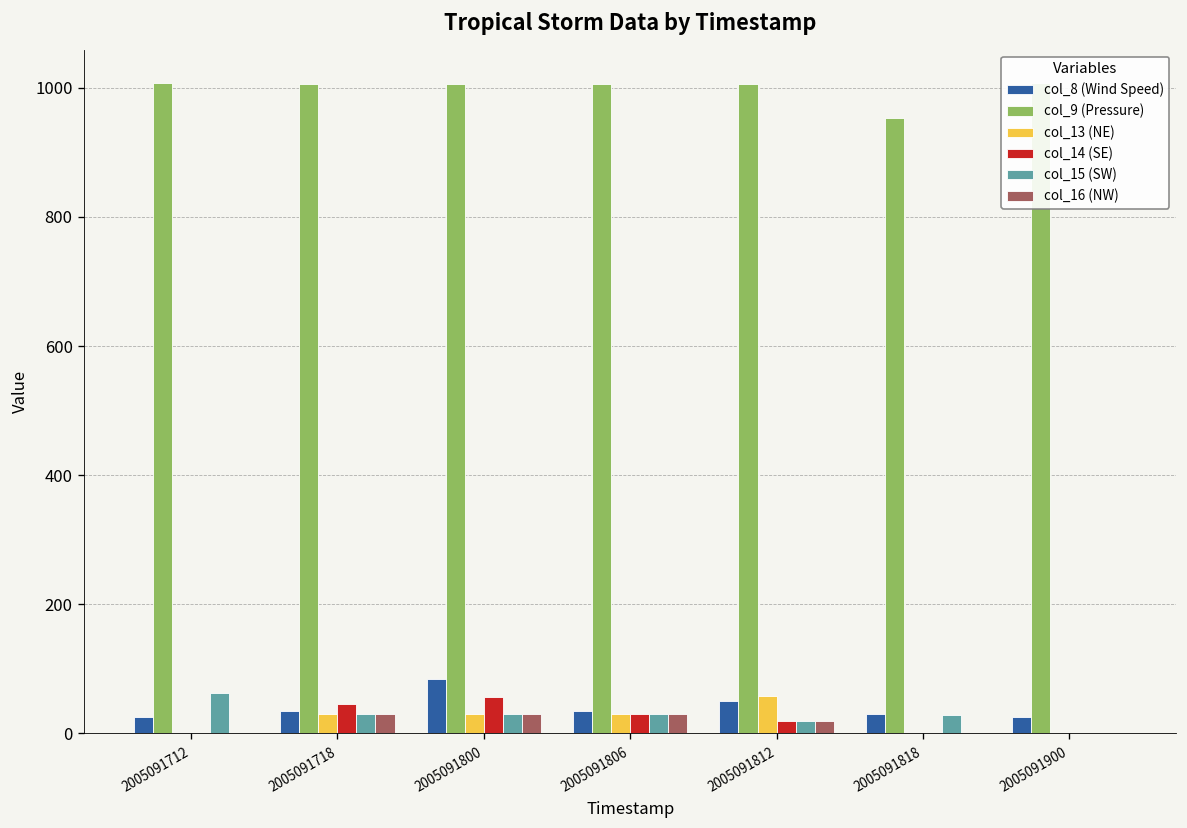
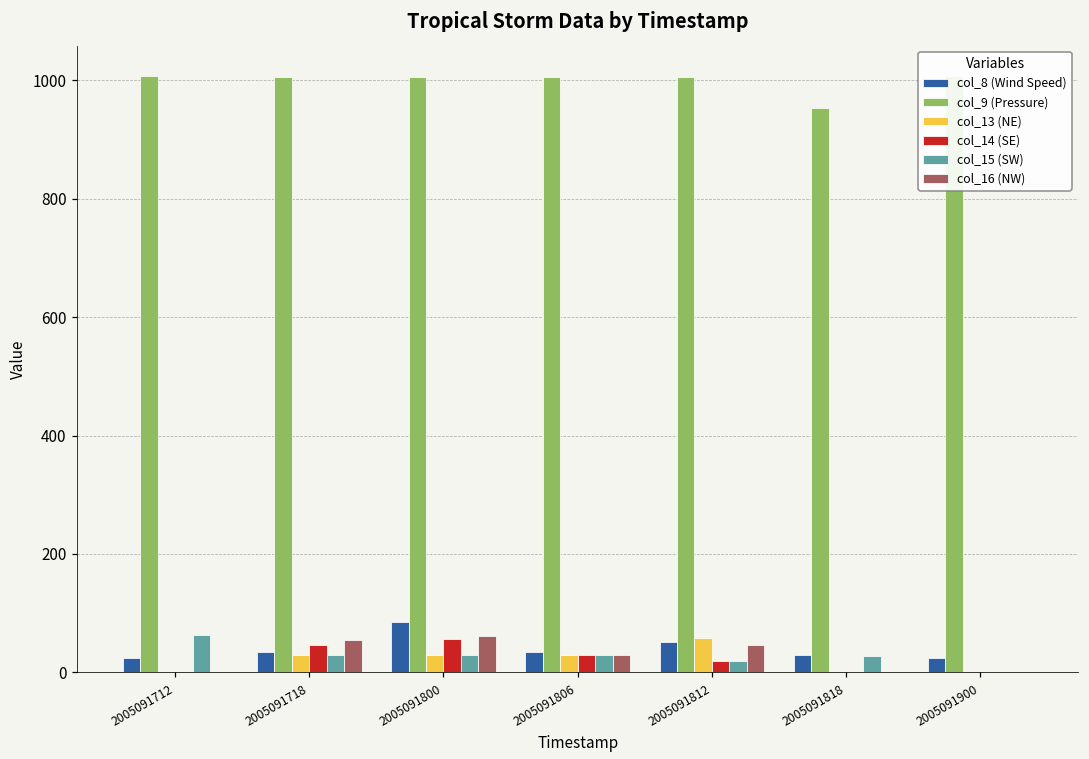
  {
    "col_8 (Wind Speed)": {
      "2005091712": 30,
      "2005091718": 40,
      "2005091800": 90,
      "2005091806": 40,
      "2005091812": 50,
      "2005091818": 30,
      "2005091900": 30
    },
    "col_9 (Pressure)": {
      "2005091712": 1010,
      "2005091718": 1010,
      "2005091800": 1010,
      "2005091806": 1010,
      "2005091812": 1010,
      "2005091818": 950
    },
    "col_13 (NE)": {
      "2005091712": 0,
      "2005091718": 30,
      "2005091800": 30,
      "2005091806": 30,
      "2005091812": 60,
      "2005091818": 0,
      "2005091900": 0
    },
    "col_14 (SE)": {
      "2005091712": 0,
      "2005091718": 50,
      "2005091800": 60,
      "2005091806": 30,
      "2005091812": 20,
      "2005091818": 0,
      "2005091900": 0
    },
    "col_15 (SW)": {
      "2005091712": 60,
      "2005091718": 30,
      "2005091800": 30,
      "2005091806": 30,
      "2005091812": 20,
      "2005091818": 30,
      "2005091900": 0
    },
    "col_16 (NW)": {
      "2005091712": 0,
-     "2005091718": 30,
-     "2005091800": 30,
+     "2005091718": 50,
+     "2005091800": 60,
      "2005091806": 30,
-     "2005091812": 20,
+     "2005091812": 50,
      "2005091818": 0,
      "2005091900": 0
    }
  }
